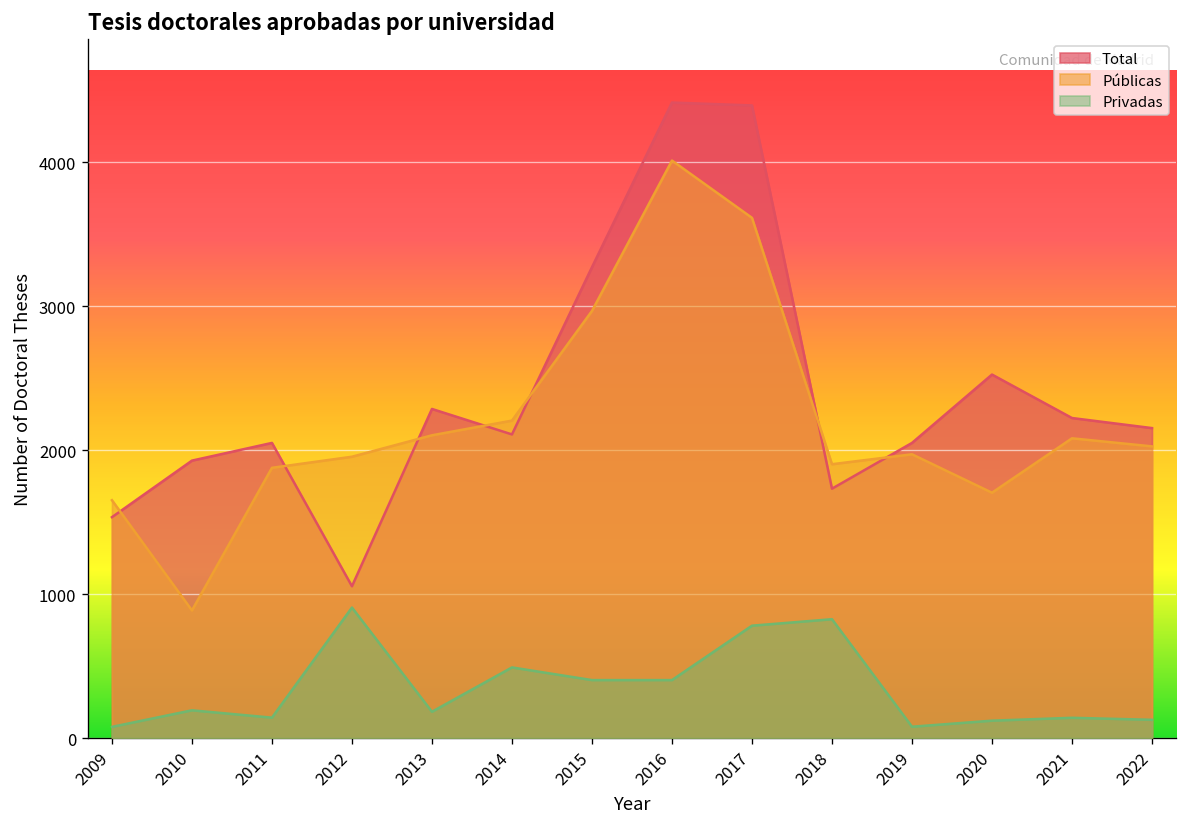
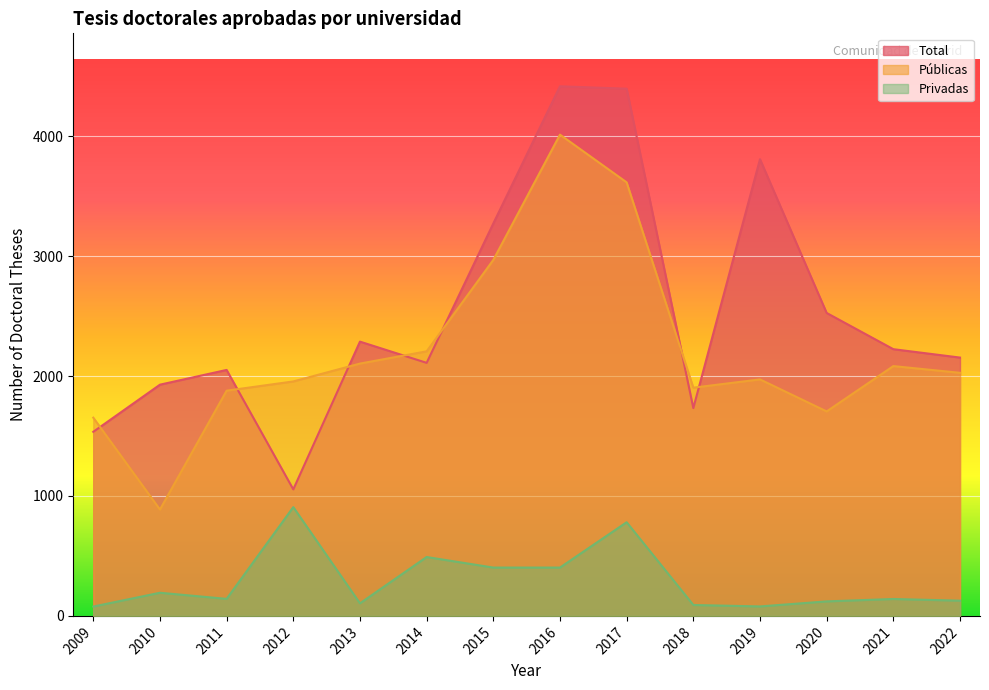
  {
    "Total": {
      "2009": 1540,
      "2010": 1930,
      "2011": 2050,
      "2012": 1060,
      "2013": 2290,
      "2014": 2110,
      "2015": 3270,
      "2016": 4420,
      "2017": 4400,
      "2018": 1730,
-     "2019": 2050,
+     "2019": 3810,
      "2020": 2530,
      "2021": 2220,
      "2022": 2150
    },
    "Públicas": {
      "2009": 1650,
      "2010": 890,
      "2011": 1880,
      "2012": 1960,
      "2013": 2100,
      "2014": 2210,
      "2015": 2970,
      "2016": 4010,
      "2017": 3620,
      "2018": 1900,
      "2019": 1970,
      "2020": 1710,
      "2021": 2080,
      "2022": 2030
    },
    "Privadas": {
      "2009": 80,
      "2010": 190,
      "2011": 140,
      "2012": 910,
-     "2013": 180,
+     "2013": 110,
      "2014": 490,
      "2015": 400,
      "2016": 400,
      "2017": 780,
-     "2018": 830,
+     "2018": 90,
      "2019": 80,
      "2020": 120,
      "2021": 140,
      "2022": 130
    }
  }
